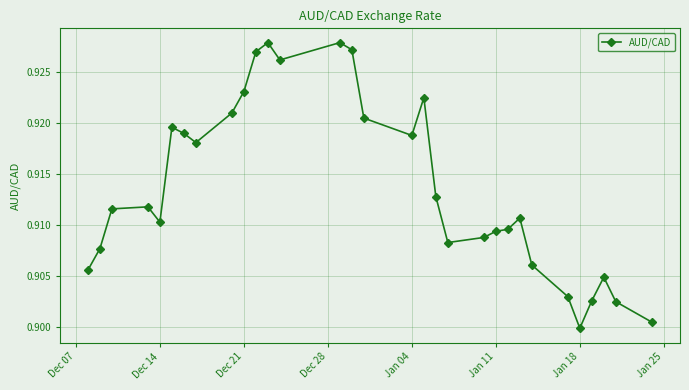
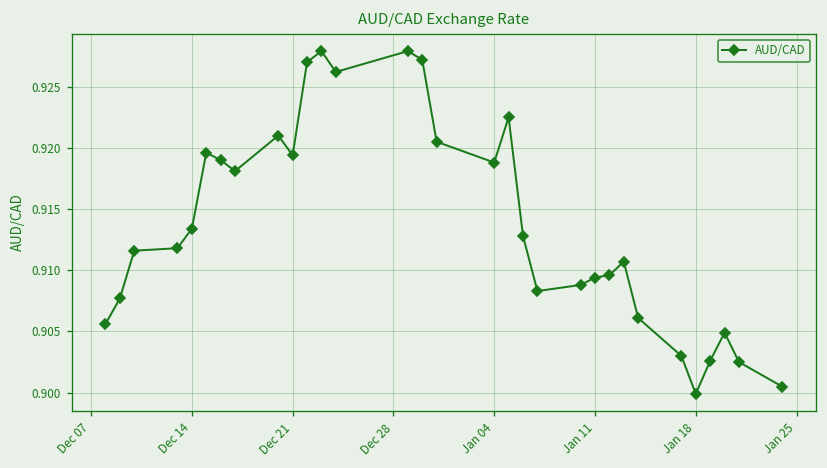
  {
-   "Dec 14": 0.9103,
-   "Dec 21": 0.9231,
+   "Dec 14": 0.9134,
+   "Dec 21": 0.9194,
    "Jan 04": 0.9188,
    "Jan 11": 0.9094,
    "Jan 18": 0.8999
  }
